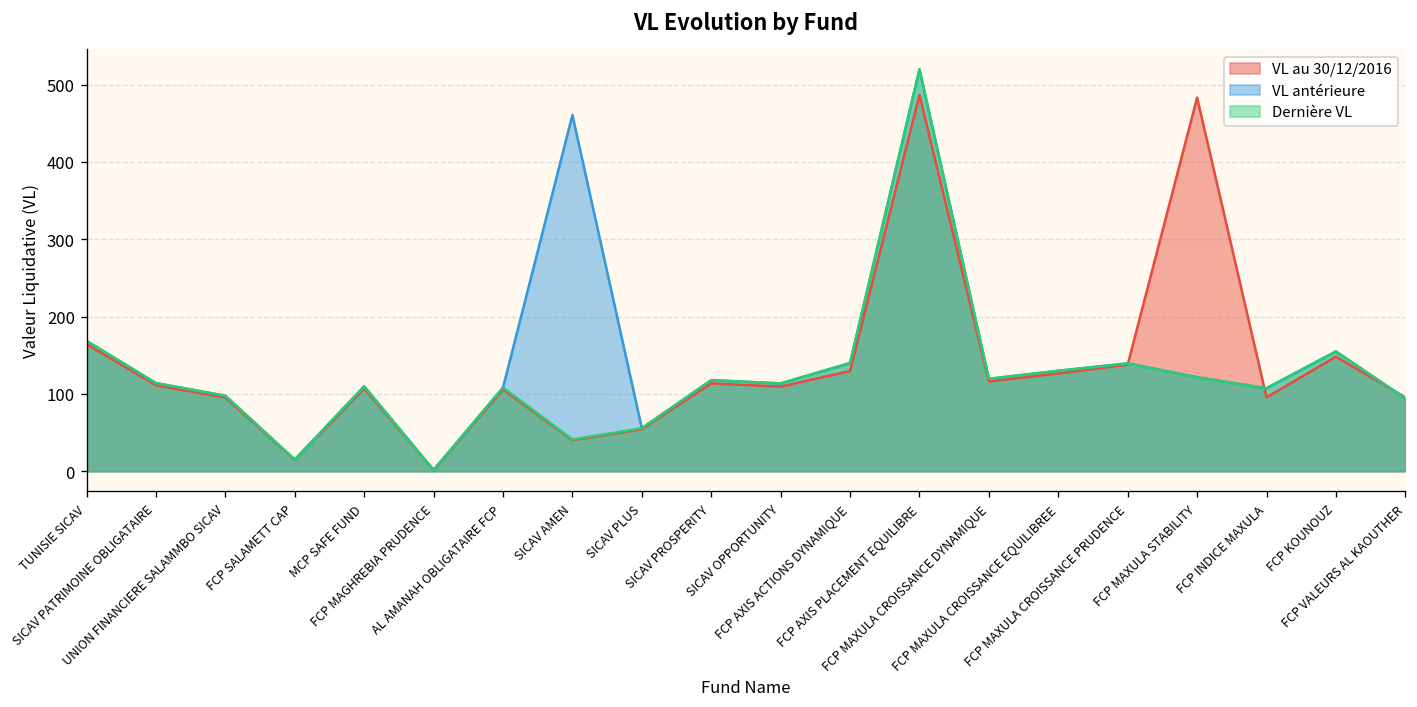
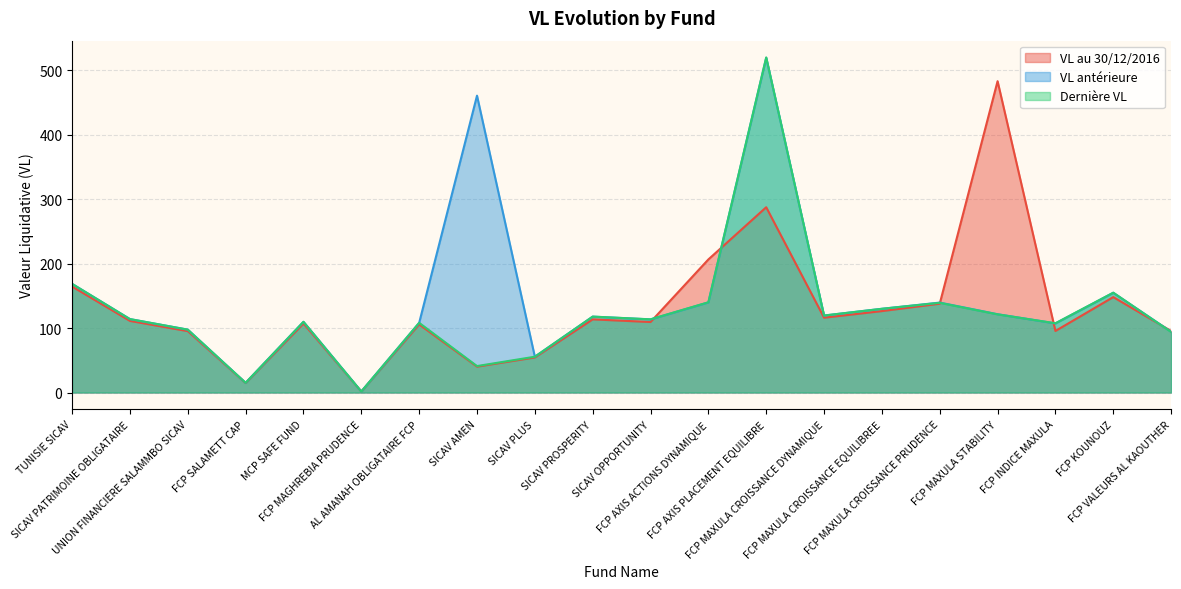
  {
    "VL au 30/12/2016": {
      "TUNISIE SICAV": 160,
      "SICAV PROSPERITY": 110,
      "SICAV OPPORTUNITY": 110,
-     "FCP AXIS ACTIONS DYNAMIQUE": 130,
-     "FCP AXIS PLACEMENT EQUILIBRE": 490,
+     "FCP AXIS ACTIONS DYNAMIQUE": 210,
+     "FCP AXIS PLACEMENT EQUILIBRE": 290,
      "FCP MAXULA STABILITY": 480,
      "FCP INDICE MAXULA": 100,
      "FCP KOUNOUZ": 150
    },
    "VL antérieure": {
      "SICAV AMEN": 460
    }
  }
